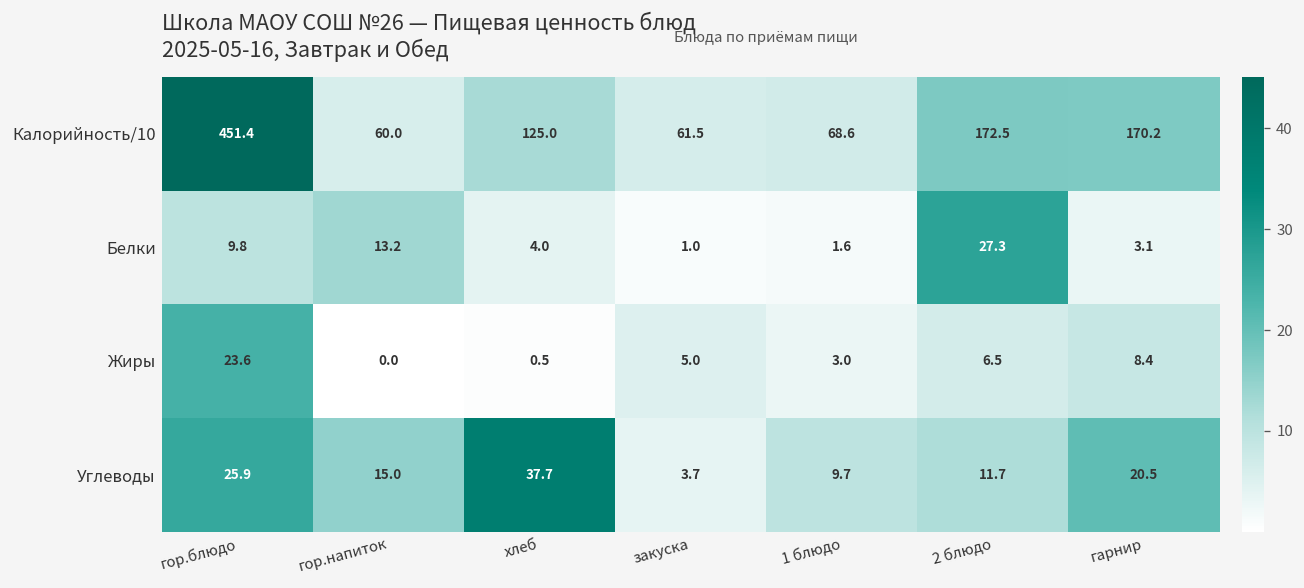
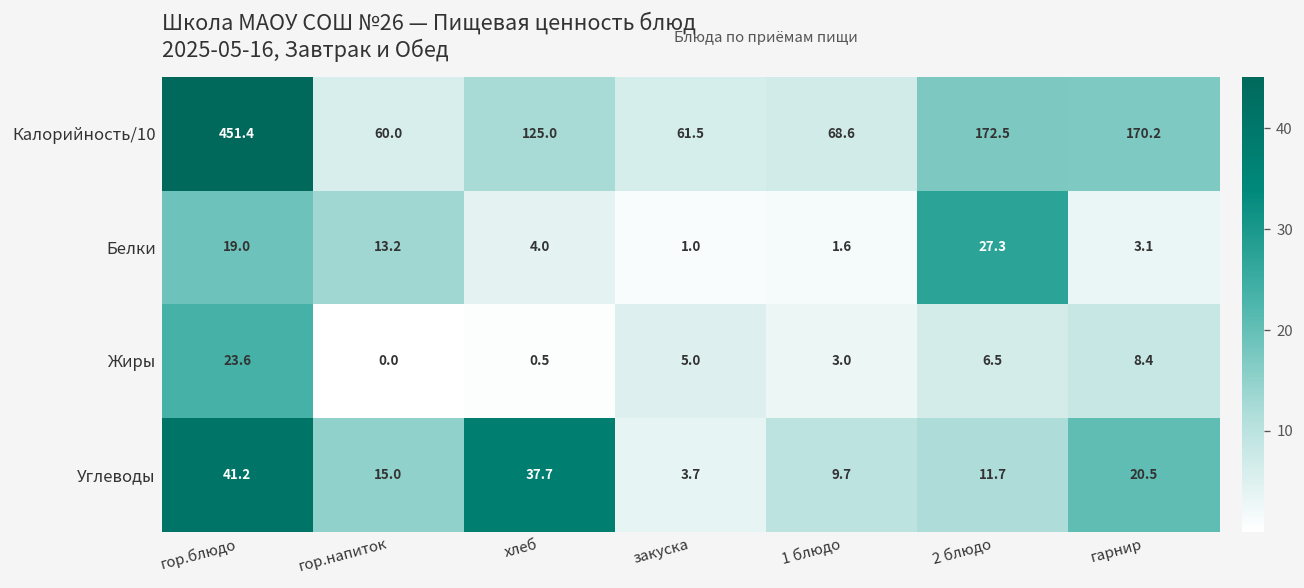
  {
    "Калорийность/10": {
      "гор.блюдо": 451.4,
      "гор.напиток": 60.0,
      "хлеб": 125.0,
      "закуска": 61.5,
      "1 блюдо": 68.6,
      "2 блюдо": 172.5,
      "гарнир": 170.2
    },
    "Белки": {
-     "гор.блюдо": 9.8,
+     "гор.блюдо": 19.0,
      "гор.напиток": 13.2,
      "хлеб": 4.0,
      "закуска": 1.0,
      "1 блюдо": 1.6,
      "2 блюдо": 27.3,
      "гарнир": 3.1
    },
    "Жиры": {
      "гор.блюдо": 23.6,
      "гор.напиток": 0.0,
      "хлеб": 0.5,
      "закуска": 5.0,
      "1 блюдо": 3.0,
      "2 блюдо": 6.5,
      "гарнир": 8.4
    },
    "Углеводы": {
-     "гор.блюдо": 25.9,
+     "гор.блюдо": 41.2,
      "гор.напиток": 15.0,
      "хлеб": 37.7,
      "закуска": 3.7,
      "1 блюдо": 9.7,
      "2 блюдо": 11.7,
      "гарнир": 20.5
    }
  }
